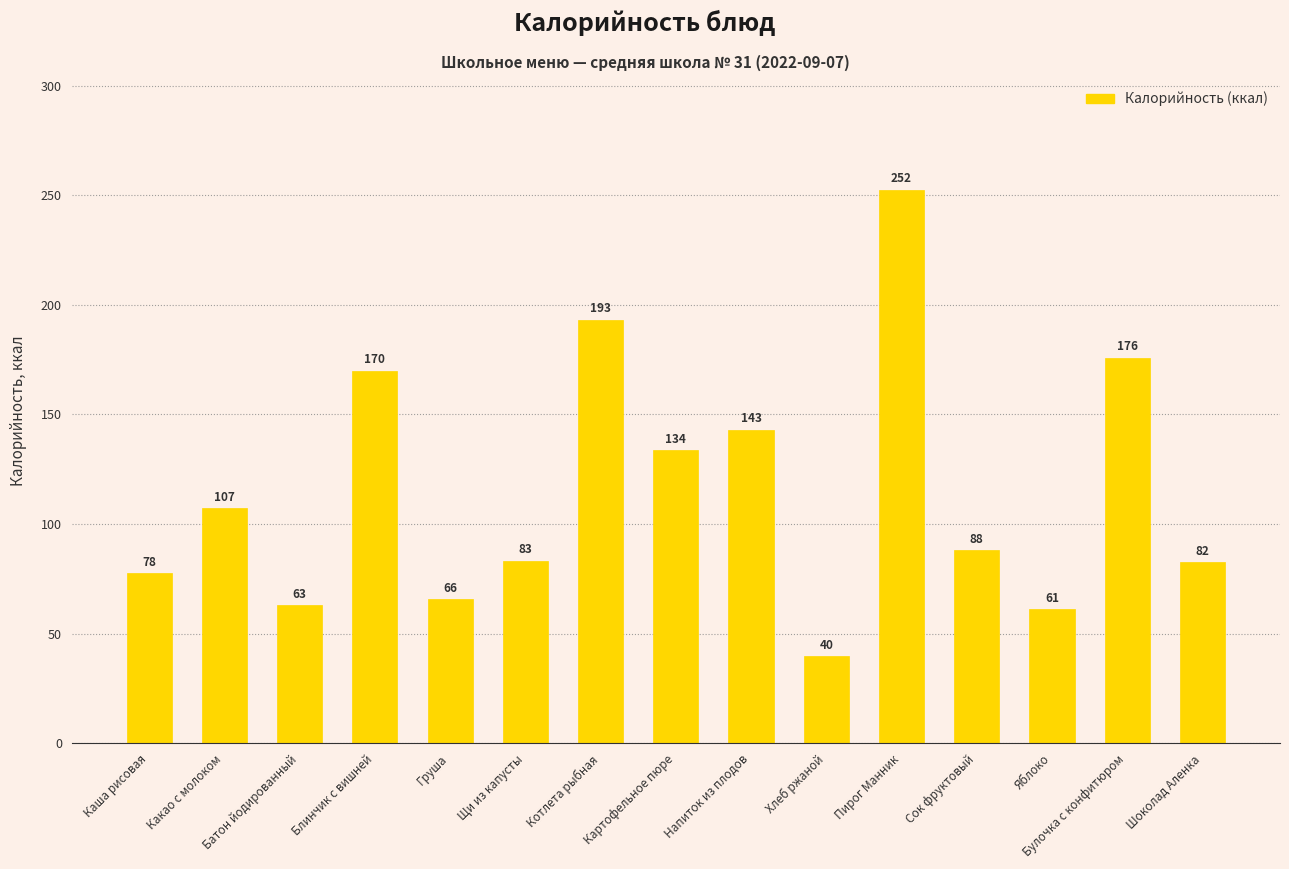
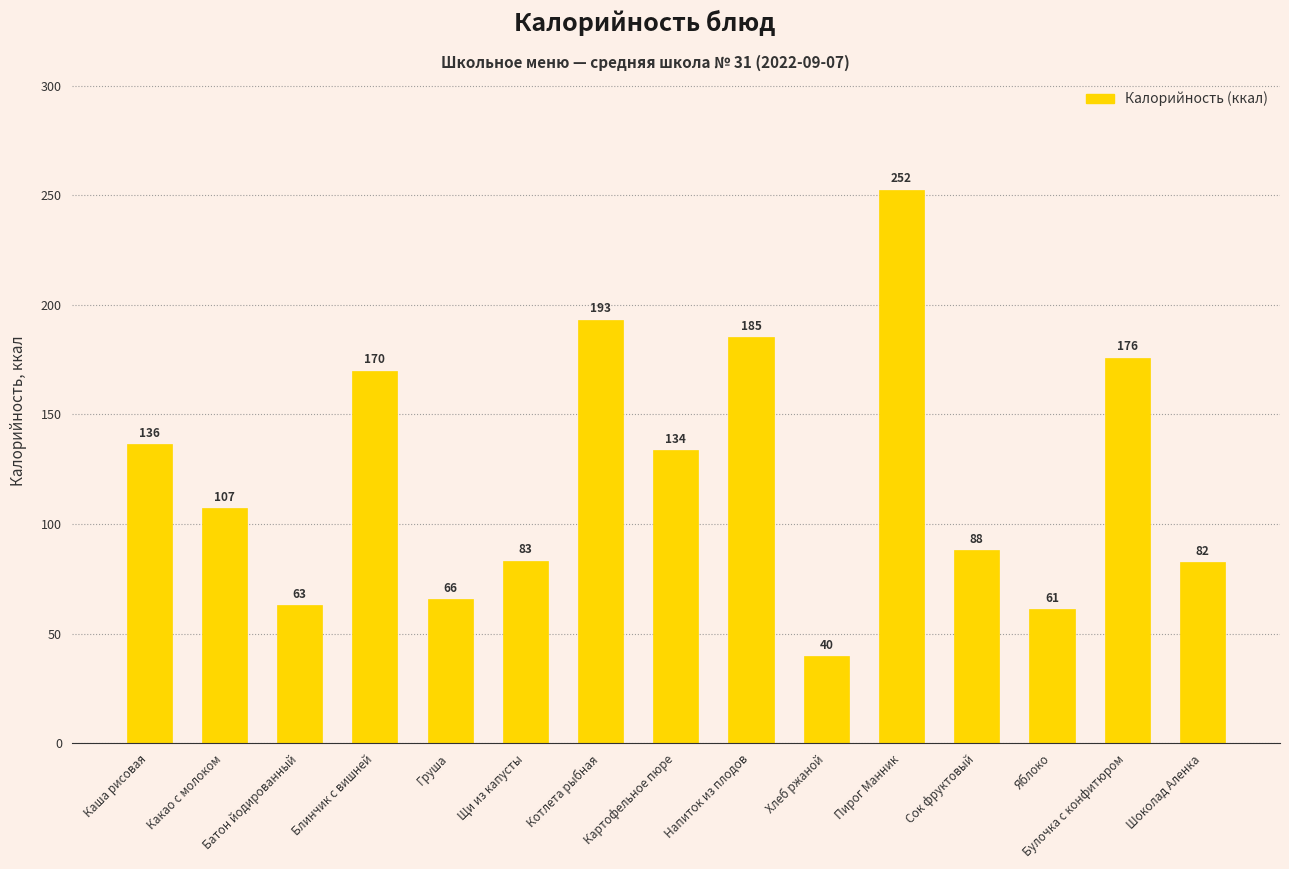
  {
-   "Каша рисовая": 78,
+   "Каша рисовая": 136,
    "Какао с молоком": 107,
    "Батон йодированный": 63,
    "Блинчик с вишней": 170,
    "Груша": 66,
    "Щи из капусты": 83,
    "Котлета рыбная": 193,
    "Картофельное пюре": 134,
-   "Напиток из плодов": 143,
+   "Напиток из плодов": 185,
    "Хлеб ржаной": 40,
    "Пирог Манник": 252,
    "Сок фруктовый": 88,
    "Яблоко": 61,
    "Булочка с конфитюром": 176,
    "Шоколад Аленка": 82
  }
